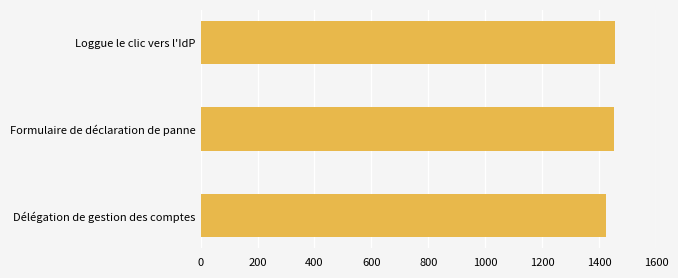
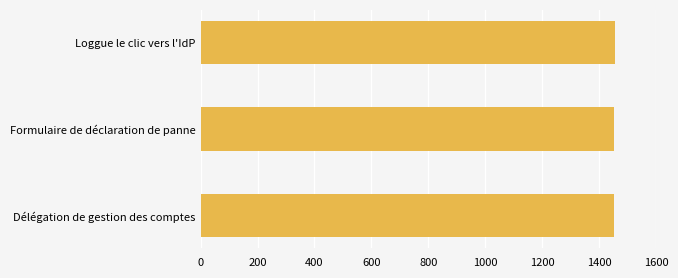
  {
    "Loggue le clic vers l'IdP": 1460,
    "Formulaire de déclaration de panne": 1450,
-   "Délégation de gestion des comptes": 1420
+   "Délégation de gestion des comptes": 1450
  }
